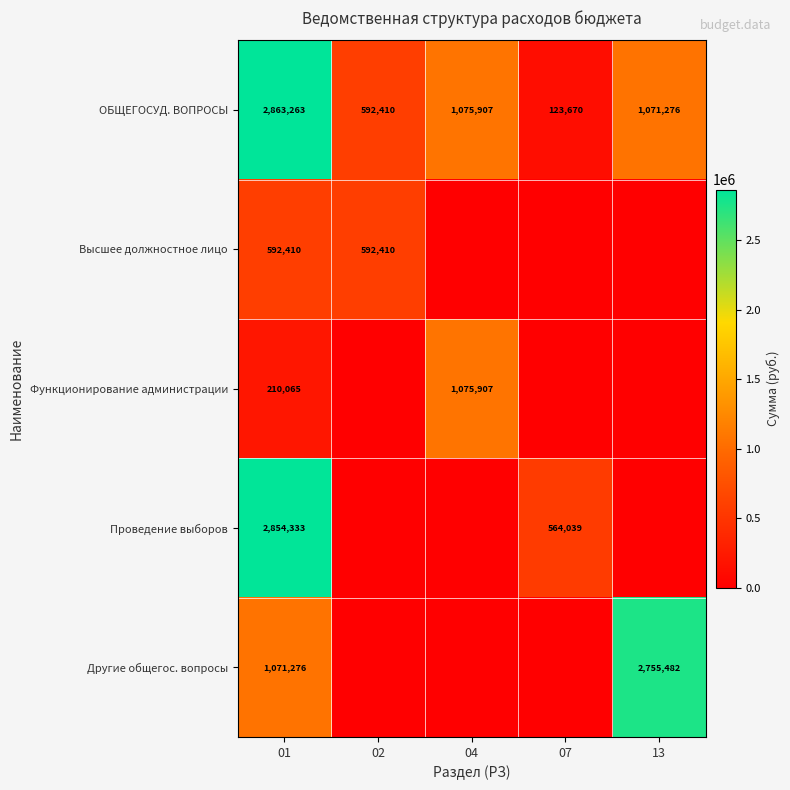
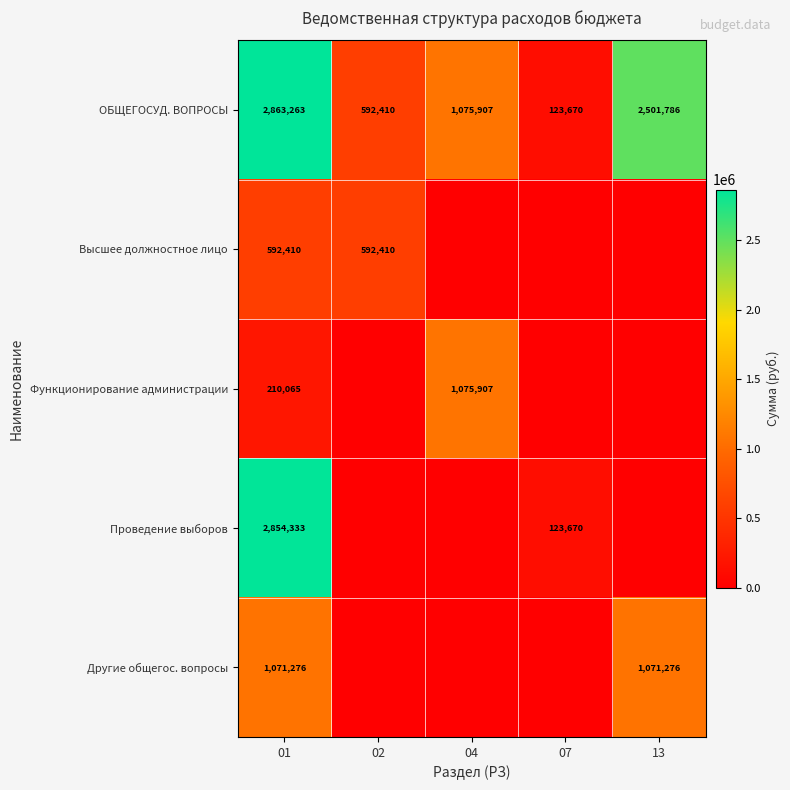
  {
    "ОБЩЕГОСУД. ВОПРОСЫ": {
      "01": "2,863,263",
      "02": "592,410",
      "04": "1,075,907",
      "07": "123,670",
-     "13": "1,071,276"
+     "13": "2,501,786"
    },
    "Высшее должностное лицо": {
      "01": "592,410",
      "02": "592,410"
    },
    "Функционирование администрации": {
      "01": "210,065",
      "04": "1,075,907"
    },
    "Проведение выборов": {
      "01": "2,854,333",
-     "07": "564,039"
+     "07": "123,670"
    },
    "Другие общегос. вопросы": {
      "01": "1,071,276",
-     "13": "2,755,482"
+     "13": "1,071,276"
    }
  }
